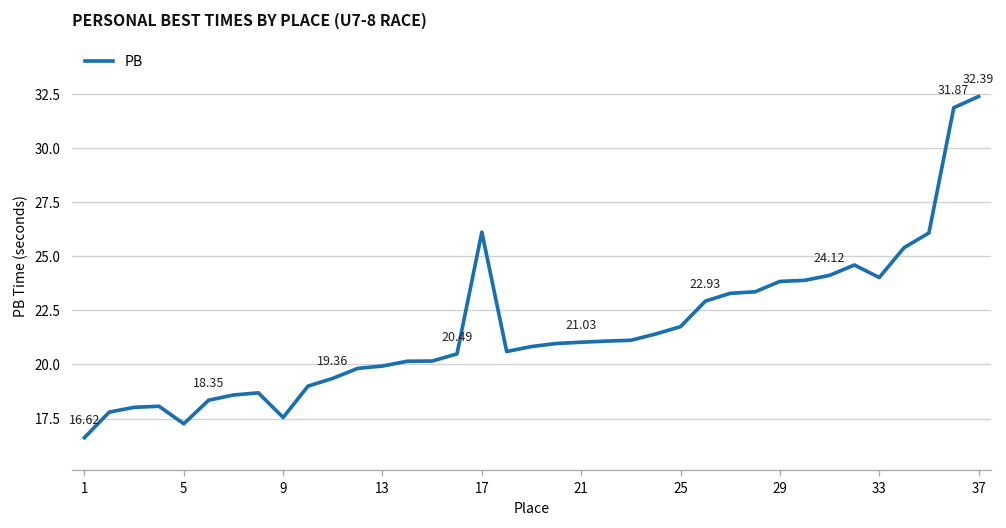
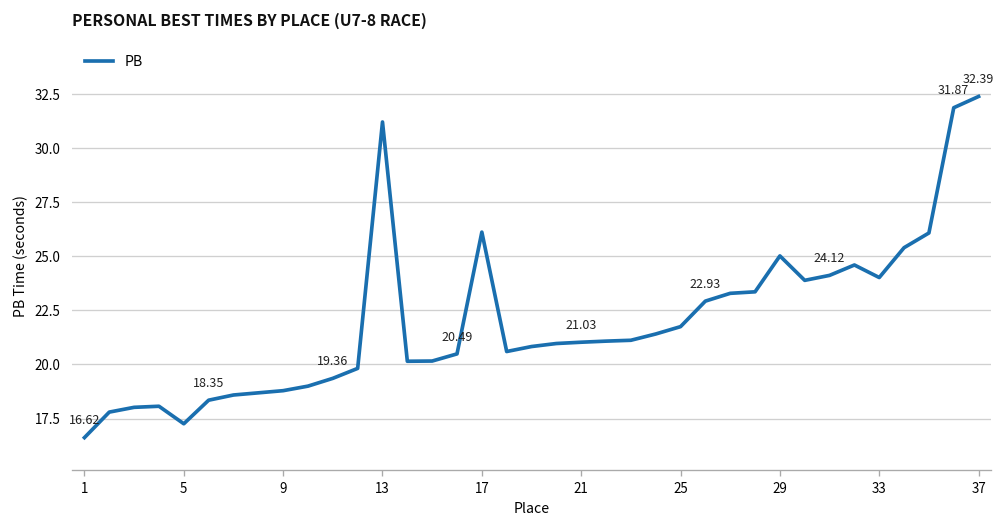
  {
    "5": 17.3,
-   "9": 17.6,
-   "13": 19.9,
+   "9": 18.8,
+   "13": 31.2,
    "17": 26.1,
    "25": 21.8,
-   "29": 23.8,
+   "29": 25.0,
    "33": 24.0
  }
